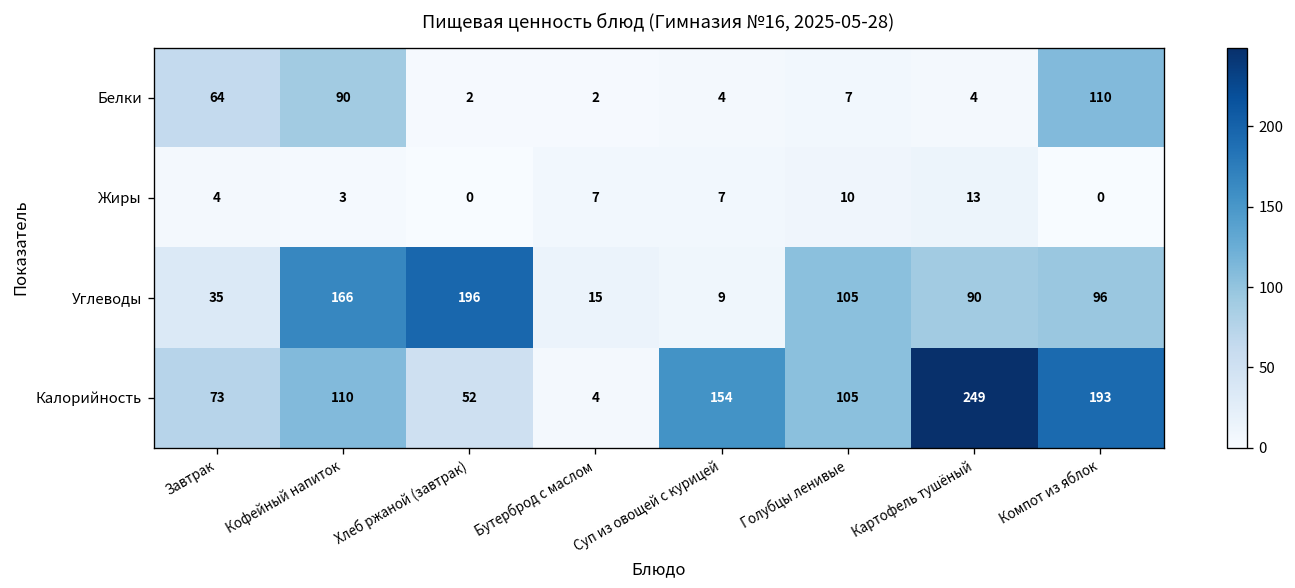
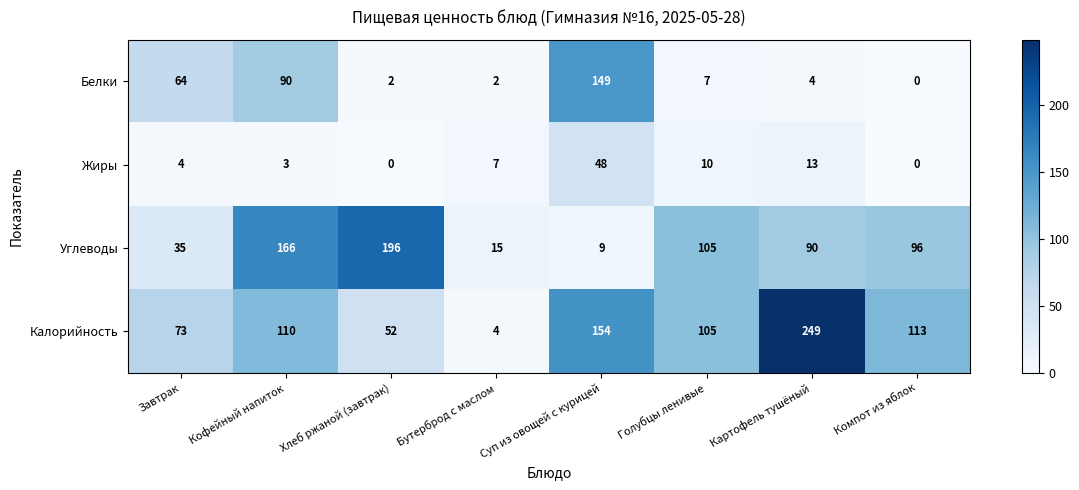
  {
    "Белки": {
      "Завтрак": 64,
      "Кофейный напиток": 90,
      "Хлеб ржаной (завтрак)": 2,
      "Бутерброд с маслом": 2,
-     "Суп из овощей с курицей": 4,
+     "Суп из овощей с курицей": 149,
      "Голубцы ленивые": 7,
      "Картофель тушёный": 4,
-     "Компот из яблок": 110
+     "Компот из яблок": 0
    },
    "Жиры": {
      "Завтрак": 4,
      "Кофейный напиток": 3,
      "Хлеб ржаной (завтрак)": 0,
      "Бутерброд с маслом": 7,
-     "Суп из овощей с курицей": 7,
+     "Суп из овощей с курицей": 48,
      "Голубцы ленивые": 10,
      "Картофель тушёный": 13,
      "Компот из яблок": 0
    },
    "Углеводы": {
      "Завтрак": 35,
      "Кофейный напиток": 166,
      "Хлеб ржаной (завтрак)": 196,
      "Бутерброд с маслом": 15,
      "Суп из овощей с курицей": 9,
      "Голубцы ленивые": 105,
      "Картофель тушёный": 90,
      "Компот из яблок": 96
    },
    "Калорийность": {
      "Завтрак": 73,
      "Кофейный напиток": 110,
      "Хлеб ржаной (завтрак)": 52,
      "Бутерброд с маслом": 4,
      "Суп из овощей с курицей": 154,
      "Голубцы ленивые": 105,
      "Картофель тушёный": 249,
-     "Компот из яблок": 193
+     "Компот из яблок": 113
    }
  }
